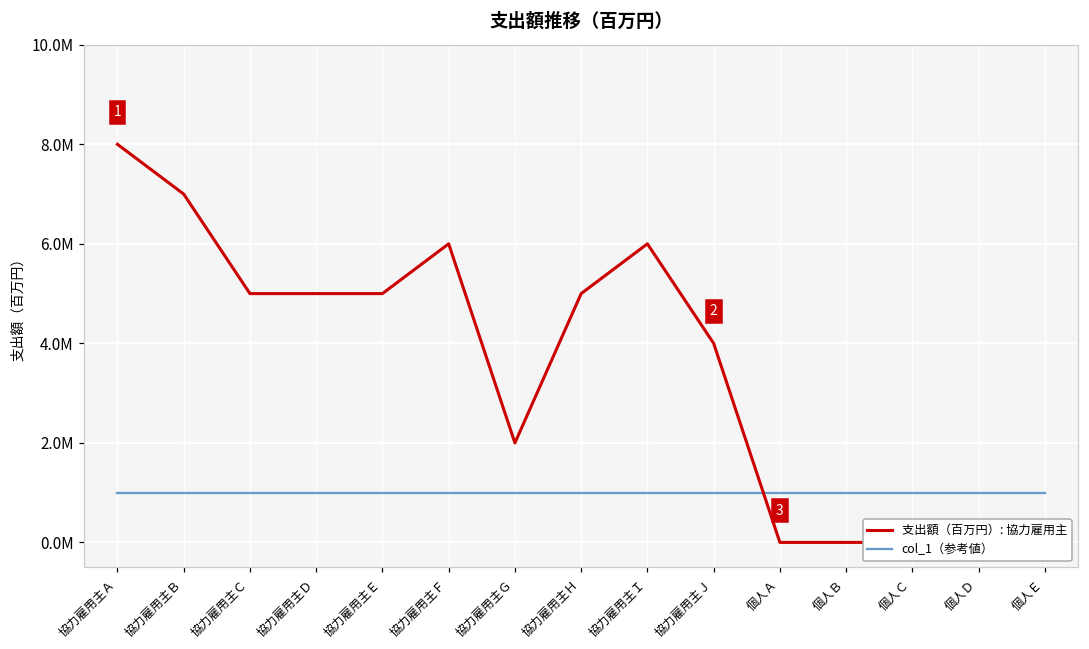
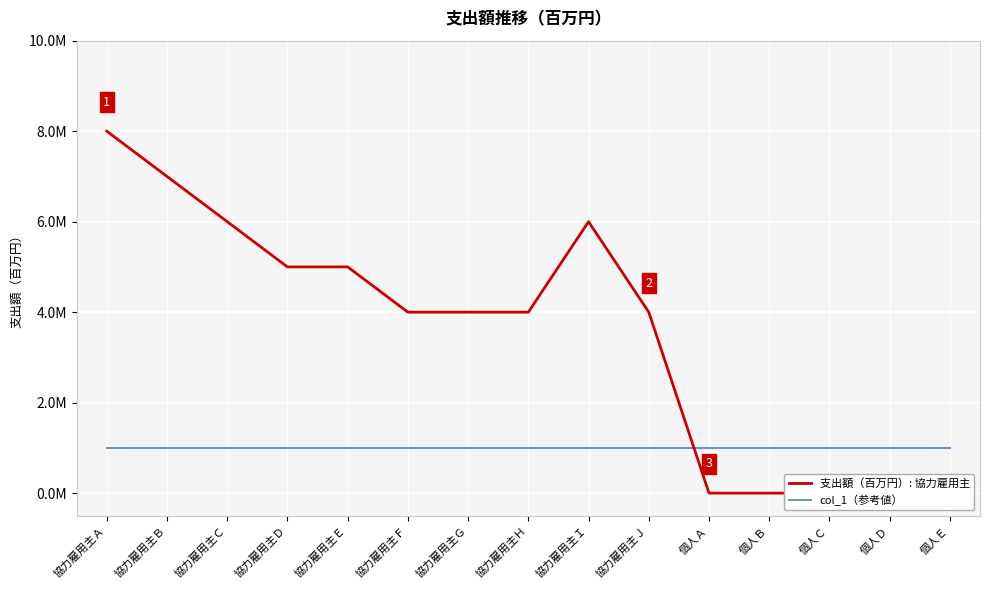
  {
    "支出額（百万円）: 協力雇用主": {
      "協力雇用主Ｂ": 7000000,
-     "協力雇用主Ｃ": 5000000,
+     "協力雇用主Ｃ": 6000000,
      "協力雇用主Ｄ": 5000000,
      "協力雇用主Ｅ": 5000000,
-     "協力雇用主Ｆ": 6000000,
-     "協力雇用主Ｇ": 2000000,
-     "協力雇用主Ｈ": 5000000,
+     "協力雇用主Ｆ": 4000000,
+     "協力雇用主Ｇ": 4000000,
+     "協力雇用主Ｈ": 4000000,
      "協力雇用主Ｉ": 6000000,
      "個人Ａ": 0,
      "個人Ｂ": 0
    },
    "col_1（参考値）": {
      "協力雇用主Ａ": 1000000,
      "協力雇用主Ｂ": 1000000,
      "協力雇用主Ｃ": 1000000,
      "協力雇用主Ｄ": 1000000,
      "協力雇用主Ｅ": 1000000,
      "協力雇用主Ｆ": 1000000,
      "協力雇用主Ｇ": 1000000,
      "協力雇用主Ｈ": 1000000,
      "協力雇用主Ｉ": 1000000,
      "協力雇用主Ｊ": 1000000,
      "個人Ｂ": 1000000,
      "個人Ｃ": 1000000,
      "個人Ｄ": 1000000,
      "個人Ｅ": 1000000
    }
  }
